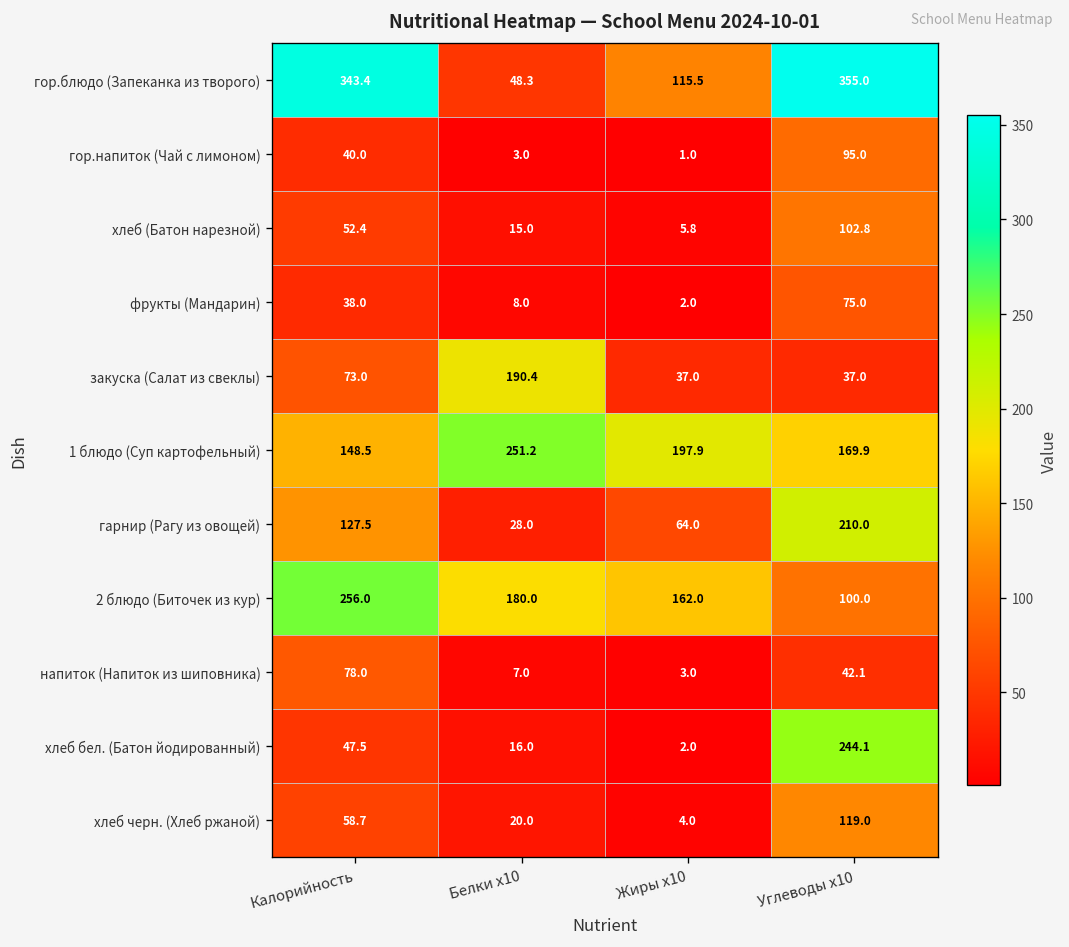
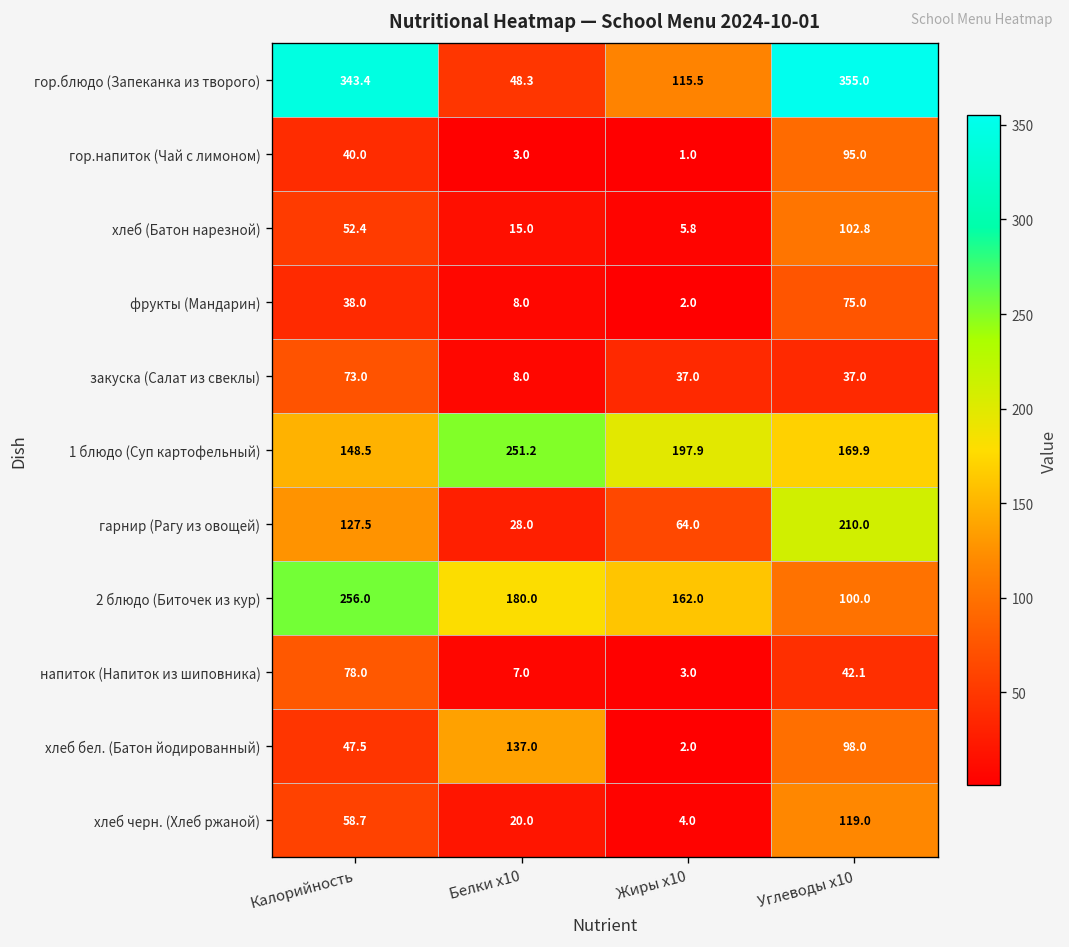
  {
    "гор.блюдо (Запеканка из творого)": {
      "Калорийность": 343.4,
      "Белки x10": 48.3,
      "Жиры x10": 115.5,
      "Углеводы x10": 355.0
    },
    "гор.напиток (Чай с лимоном)": {
      "Калорийность": 40.0,
      "Белки x10": 3.0,
      "Жиры x10": 1.0,
      "Углеводы x10": 95.0
    },
    "хлеб (Батон нарезной)": {
      "Калорийность": 52.4,
      "Белки x10": 15.0,
      "Жиры x10": 5.8,
      "Углеводы x10": 102.8
    },
    "фрукты (Мандарин)": {
      "Калорийность": 38.0,
      "Белки x10": 8.0,
      "Жиры x10": 2.0,
      "Углеводы x10": 75.0
    },
    "закуска (Салат из свеклы)": {
      "Калорийность": 73.0,
-     "Белки x10": 190.4,
+     "Белки x10": 8.0,
      "Жиры x10": 37.0,
      "Углеводы x10": 37.0
    },
    "1 блюдо (Суп картофельный)": {
      "Калорийность": 148.5,
      "Белки x10": 251.2,
      "Жиры x10": 197.9,
      "Углеводы x10": 169.9
    },
    "гарнир (Рагу из овощей)": {
      "Калорийность": 127.5,
      "Белки x10": 28.0,
      "Жиры x10": 64.0,
      "Углеводы x10": 210.0
    },
    "2 блюдо (Биточек из кур)": {
      "Калорийность": 256.0,
      "Белки x10": 180.0,
      "Жиры x10": 162.0,
      "Углеводы x10": 100.0
    },
    "напиток (Напиток из шиповника)": {
      "Калорийность": 78.0,
      "Белки x10": 7.0,
      "Жиры x10": 3.0,
      "Углеводы x10": 42.1
    },
    "хлеб бел. (Батон йодированный)": {
      "Калорийность": 47.5,
-     "Белки x10": 16.0,
+     "Белки x10": 137.0,
      "Жиры x10": 2.0,
-     "Углеводы x10": 244.1
+     "Углеводы x10": 98.0
    },
    "хлеб черн. (Хлеб ржаной)": {
      "Калорийность": 58.7,
      "Белки x10": 20.0,
      "Жиры x10": 4.0,
      "Углеводы x10": 119.0
    }
  }
